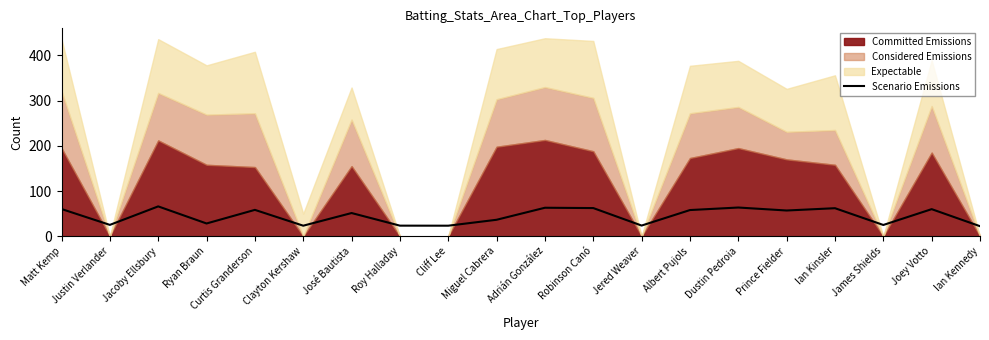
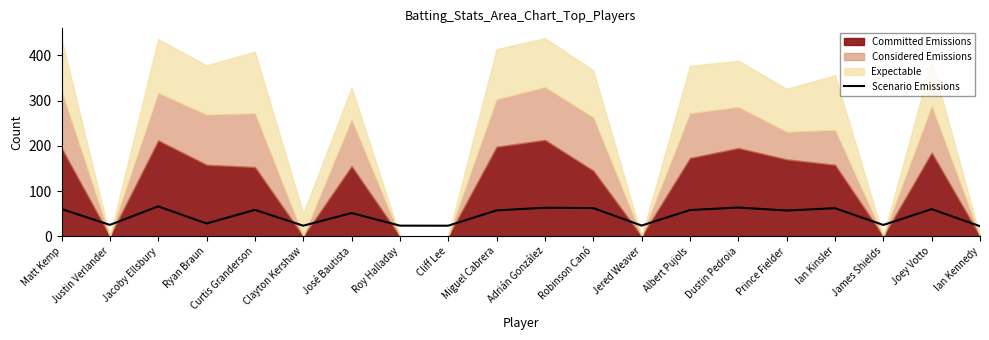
  {
    "Scenario Emissions": {
      "Matt Kemp": 60,
      "Justin Verlander": 30,
      "Jacoby Ellsbury": 70,
      "Ryan Braun": 30,
      "Curtis Granderson": 60,
      "Clayton Kershaw": 20,
      "José Bautista": 50,
      "Roy Halladay": 20,
      "Cliff Lee": 20,
-     "Miguel Cabrera": 40,
+     "Miguel Cabrera": 60,
      "Adrián González": 60,
      "Robinson Canó": 60,
      "Jered Weaver": 20,
      "Albert Pujols": 60,
      "Dustin Pedroia": 60,
      "Prince Fielder": 60,
      "Ian Kinsler": 60,
      "James Shields": 20,
      "Joey Votto": 60,
      "Ian Kennedy": 20
    },
    "Committed Emissions": {
      "Matt Kemp": 200,
      "Jacoby Ellsbury": 210,
      "Ryan Braun": 160,
      "Curtis Granderson": 150,
      "José Bautista": 160,
      "Miguel Cabrera": 200,
      "Adrián González": 210,
-     "Robinson Canó": 190,
+     "Robinson Canó": 150,
      "Albert Pujols": 170,
      "Dustin Pedroia": 200,
      "Prince Fielder": 170,
      "Ian Kinsler": 160,
      "Joey Votto": 190
    },
    "Considered Emissions": {
      "Matt Kemp": 130,
      "Jacoby Ellsbury": 110,
      "Ryan Braun": 110,
      "Curtis Granderson": 120,
      "José Bautista": 100,
      "Miguel Cabrera": 110,
      "Adrián González": 120,
      "Robinson Canó": 120,
      "Albert Pujols": 100,
      "Dustin Pedroia": 90,
      "Prince Fielder": 60,
      "Ian Kinsler": 80,
      "Joey Votto": 100
    },
    "Expectable": {
      "Matt Kemp": 120,
      "Jacoby Ellsbury": 120,
      "Ryan Braun": 110,
      "Curtis Granderson": 140,
      "Clayton Kershaw": 50,
      "José Bautista": 70,
      "Miguel Cabrera": 110,
      "Adrián González": 110,
-     "Robinson Canó": 130,
+     "Robinson Canó": 100,
      "Albert Pujols": 110,
      "Dustin Pedroia": 100,
      "Prince Fielder": 100,
      "Ian Kinsler": 120
    }
  }
